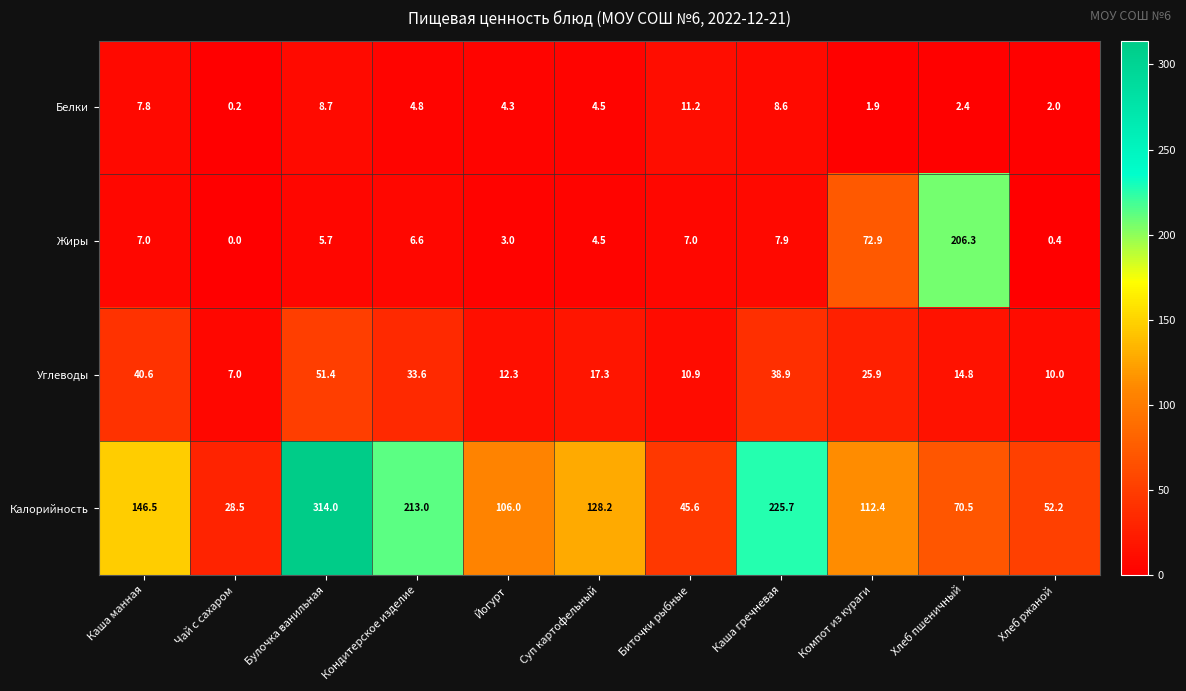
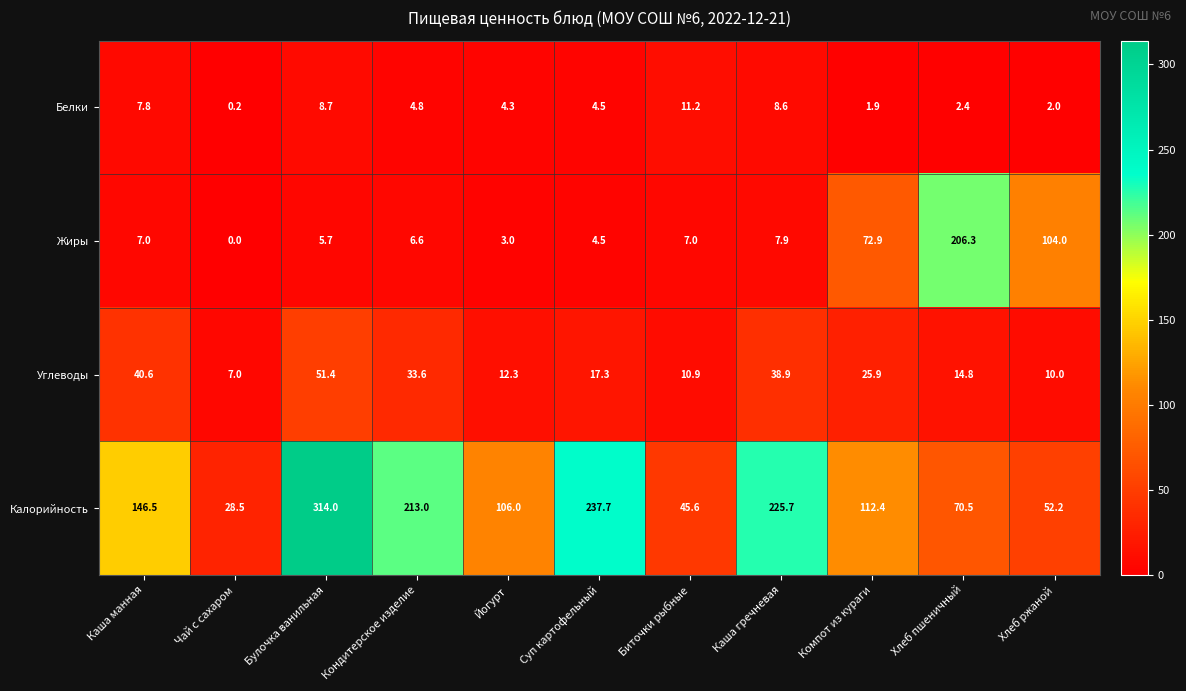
  {
    "Белки": {
      "Каша манная": 7.8,
      "Чай с сахаром": 0.2,
      "Булочка ванильная": 8.7,
      "Кондитерское изделие": 4.8,
      "Йогурт": 4.3,
      "Суп картофельный": 4.5,
      "Биточки рыбные": 11.2,
      "Каша гречневая": 8.6,
      "Компот из кураги": 1.9,
      "Хлеб пшеничный": 2.4,
      "Хлеб ржаной": 2.0
    },
    "Жиры": {
      "Каша манная": 7.0,
      "Чай с сахаром": 0.0,
      "Булочка ванильная": 5.7,
      "Кондитерское изделие": 6.6,
      "Йогурт": 3.0,
      "Суп картофельный": 4.5,
      "Биточки рыбные": 7.0,
      "Каша гречневая": 7.9,
      "Компот из кураги": 72.9,
      "Хлеб пшеничный": 206.3,
-     "Хлеб ржаной": 0.4
+     "Хлеб ржаной": 104.0
    },
    "Углеводы": {
      "Каша манная": 40.6,
      "Чай с сахаром": 7.0,
      "Булочка ванильная": 51.4,
      "Кондитерское изделие": 33.6,
      "Йогурт": 12.3,
      "Суп картофельный": 17.3,
      "Биточки рыбные": 10.9,
      "Каша гречневая": 38.9,
      "Компот из кураги": 25.9,
      "Хлеб пшеничный": 14.8,
      "Хлеб ржаной": 10.0
    },
    "Калорийность": {
      "Каша манная": 146.5,
      "Чай с сахаром": 28.5,
      "Булочка ванильная": 314.0,
      "Кондитерское изделие": 213.0,
      "Йогурт": 106.0,
-     "Суп картофельный": 128.2,
+     "Суп картофельный": 237.7,
      "Биточки рыбные": 45.6,
      "Каша гречневая": 225.7,
      "Компот из кураги": 112.4,
      "Хлеб пшеничный": 70.5,
      "Хлеб ржаной": 52.2
    }
  }
